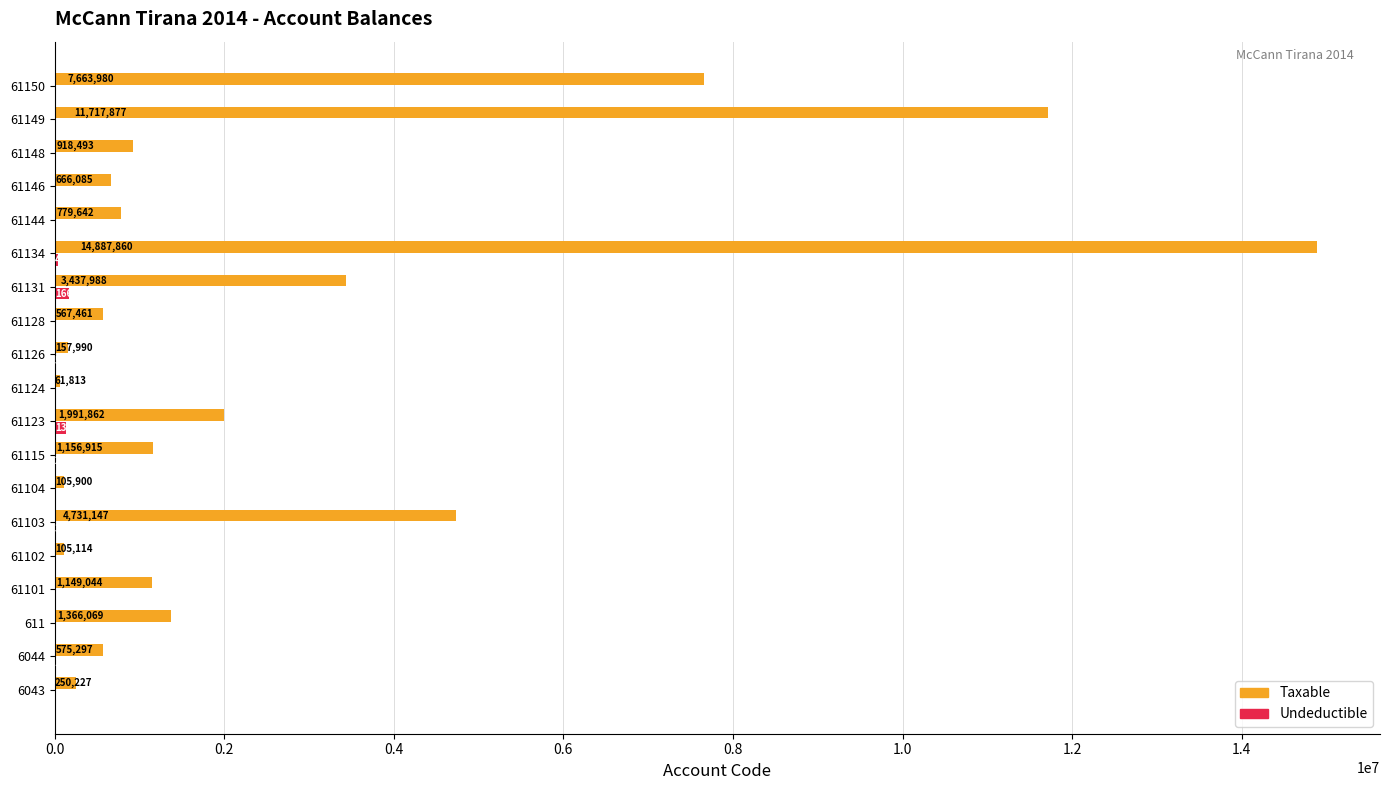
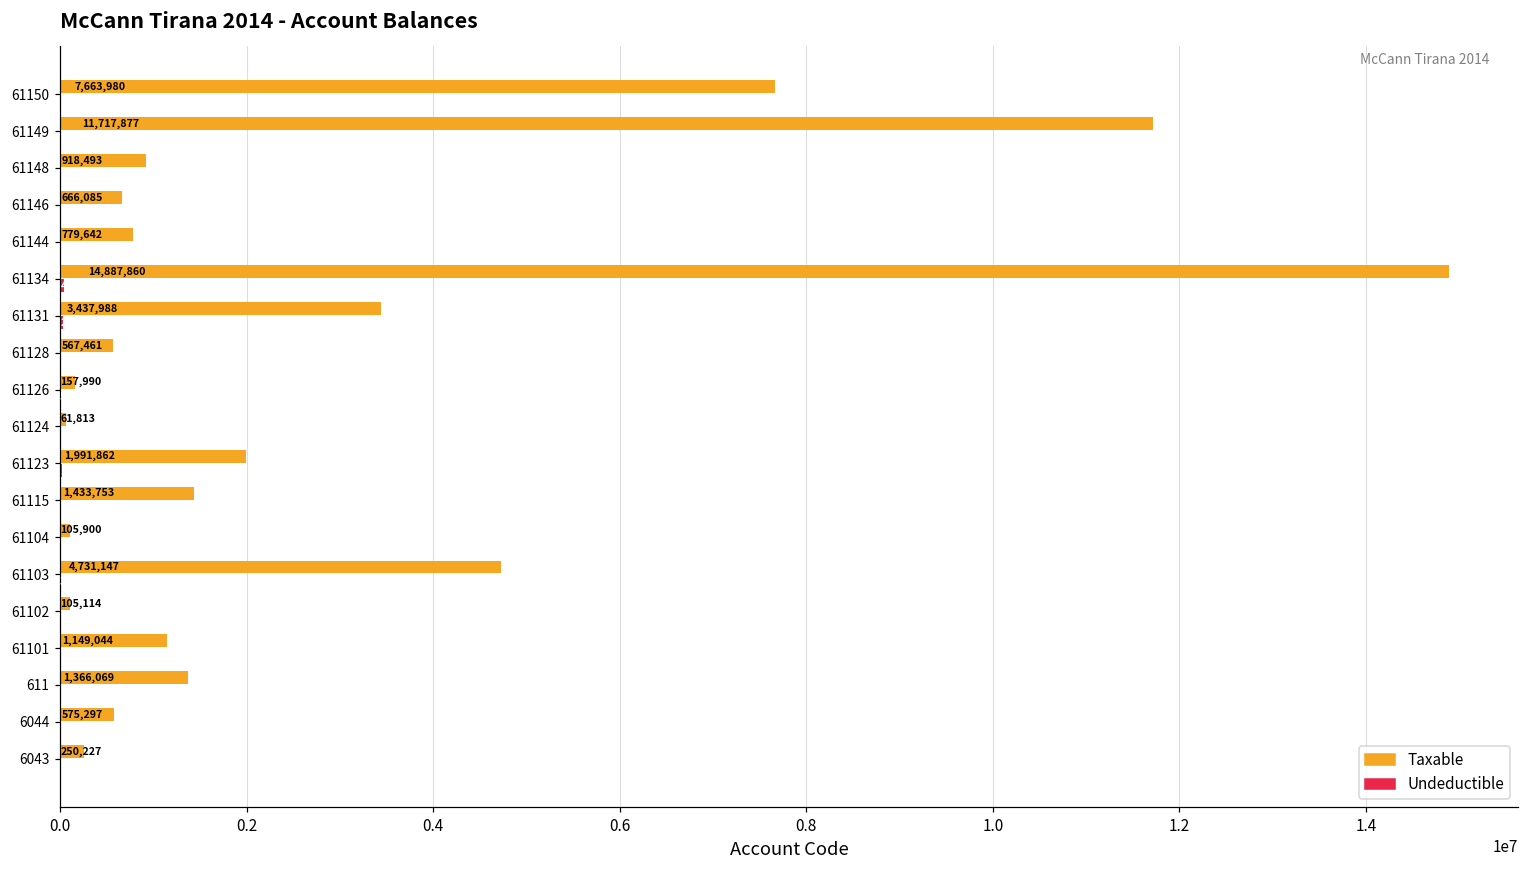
  {
    "Taxable": {
      "61150": "7,663,980",
      "61149": "11,717,877",
      "61148": "918,493",
      "61146": "666,085",
      "61144": "779,642",
      "61134": "14,887,860",
      "61131": "3,437,988",
      "61128": "567,461",
      "61126": "157,990",
      "61124": "61,813",
      "61123": "1,991,862",
-     "61115": "1,156,915",
+     "61115": "1,433,753",
      "61104": "105,900",
      "61103": "4,731,147",
      "61102": "105,114",
      "61101": "1,149,044",
      "611": "1,366,069",
      "6044": "575,297",
      "6043": "250,227"
    },
    "Undeductible": {
      "61150": "0",
      "61149": "0",
      "61148": "0",
      "61146": "0",
      "61144": "0",
      "61134": "0",
-     "61131": "200000",
+     "61131": "0",
      "61128": "0",
      "61124": "0",
-     "61123": "100000",
+     "61123": "0",
      "61104": "0",
      "61102": "0",
      "61101": "0",
      "611": "0",
      "6043": "0"
    }
  }
